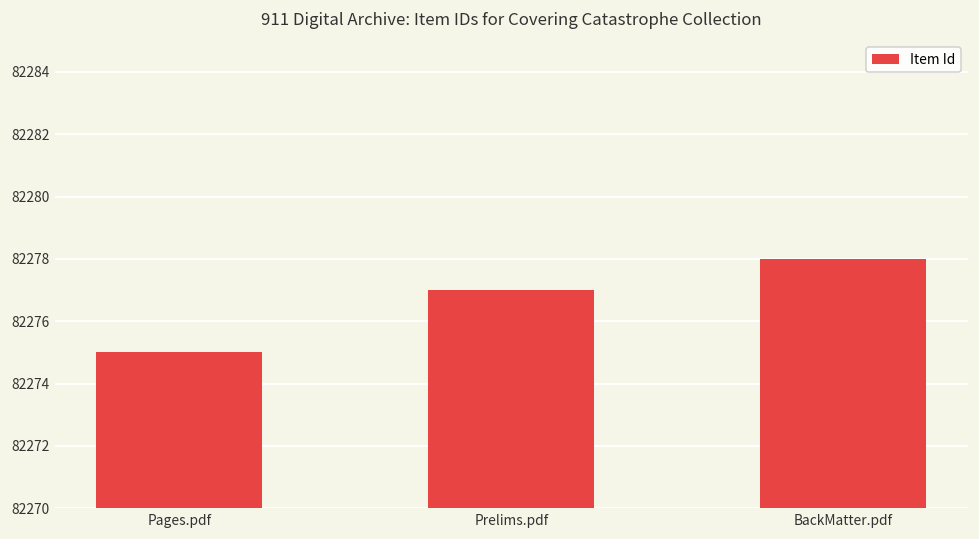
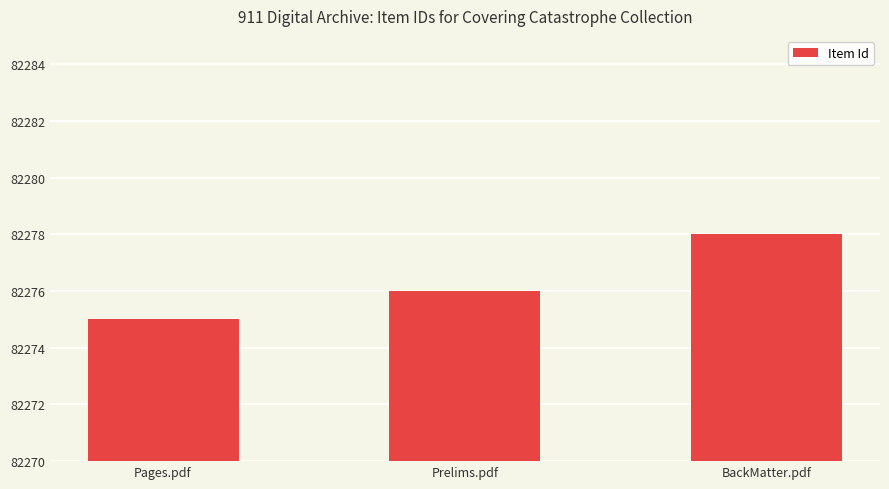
  {
    "Pages.pdf": 82275,
-   "Prelims.pdf": 82277,
+   "Prelims.pdf": 82276,
    "BackMatter.pdf": 82278
  }
